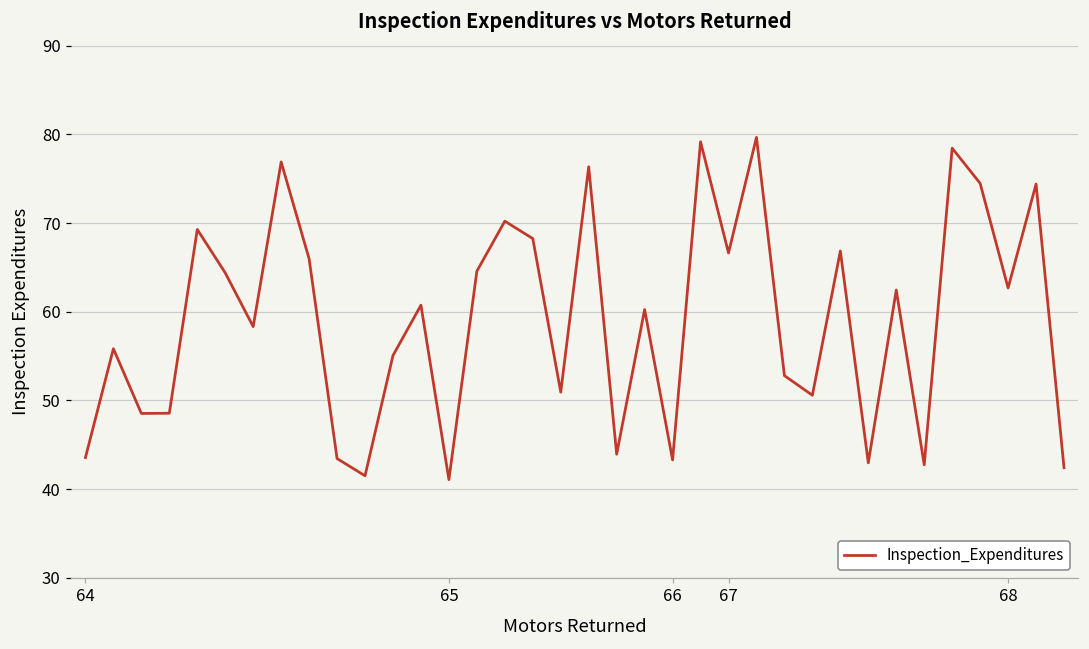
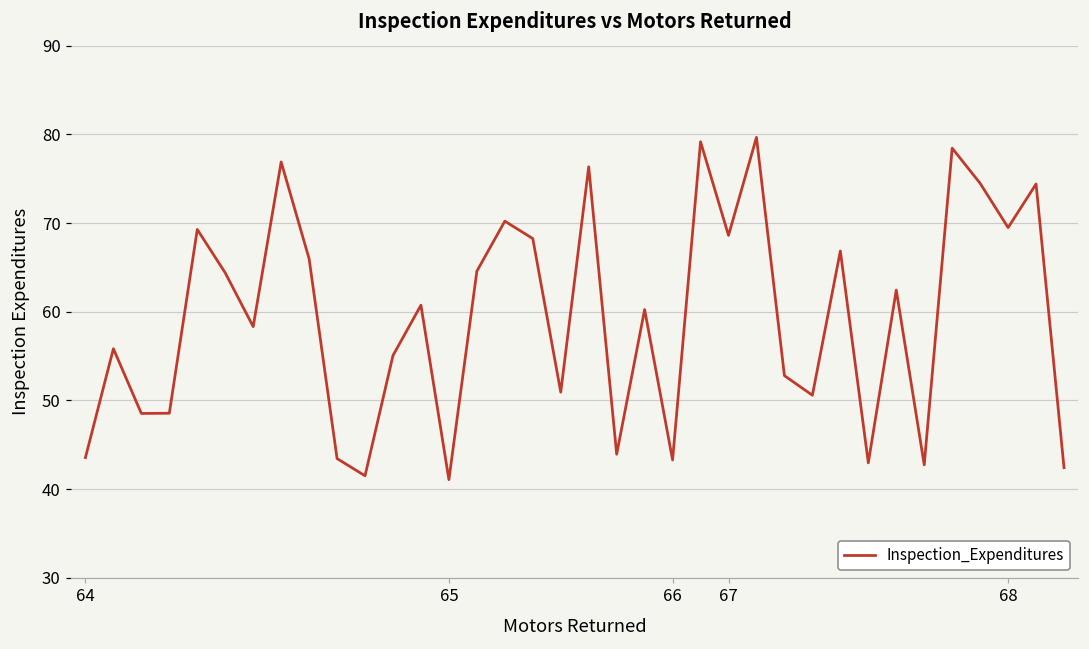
  {
    "64": 44,
    "65": 41,
    "66": 43,
-   "67": 67,
-   "68": 63
+   "67": 69,
+   "68": 69
  }
